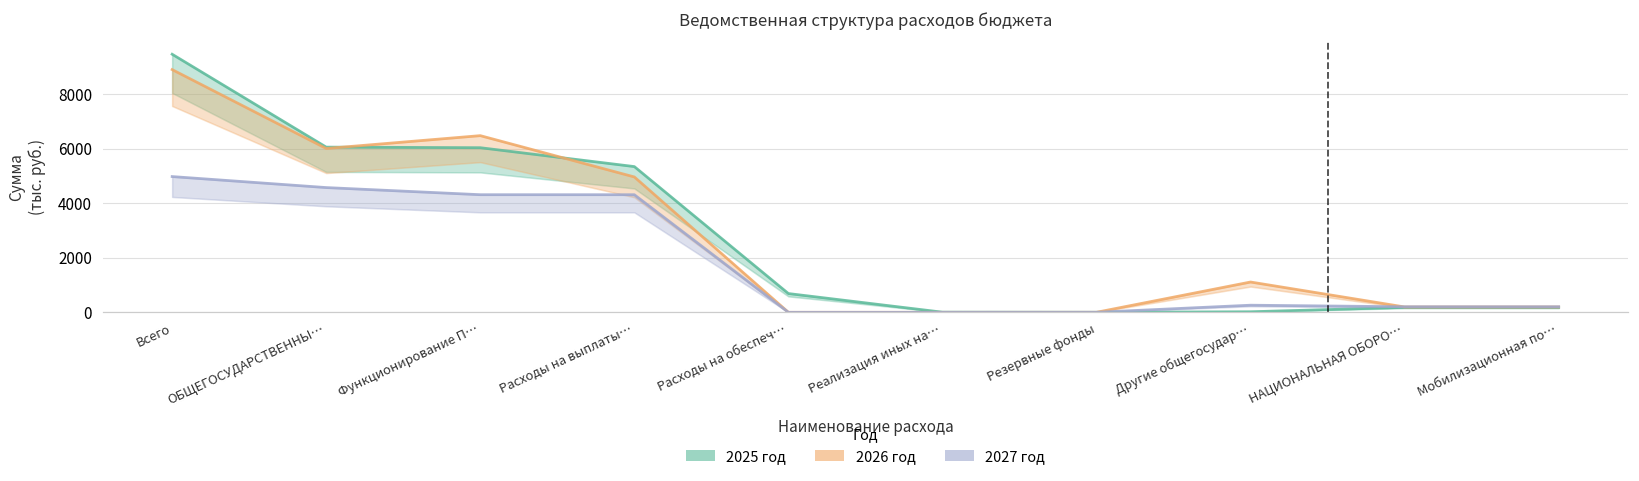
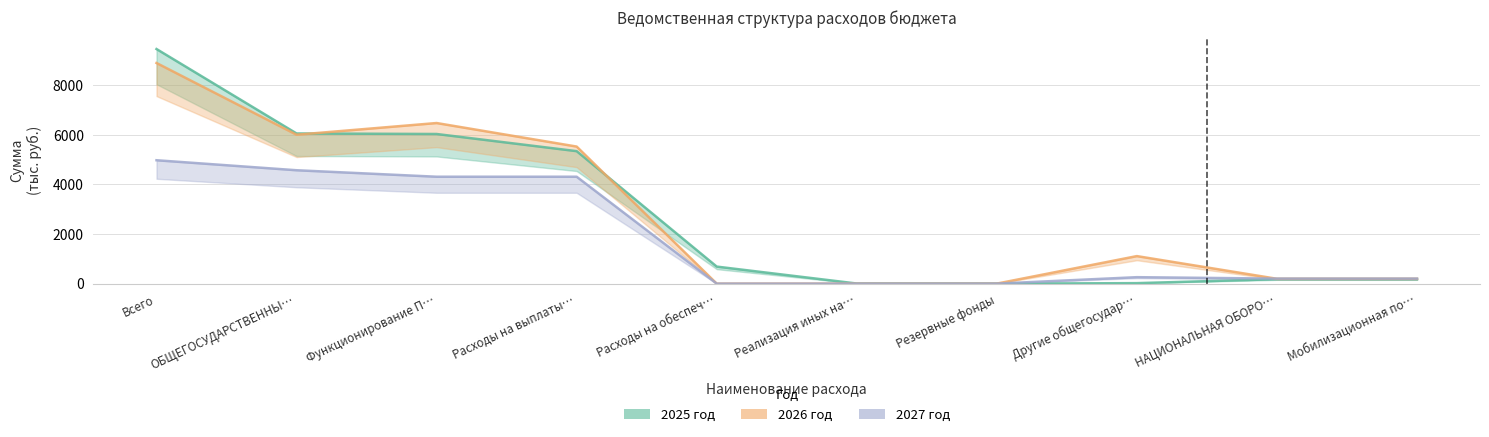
  {
    "2026 год": {
      "Всего": 8900,
      "Функционирование П…": 6500,
-     "Расходы на выплаты…": 5000,
+     "Расходы на выплаты…": 5500,
      "Другие общегосудар…": 1100
    }
  }
